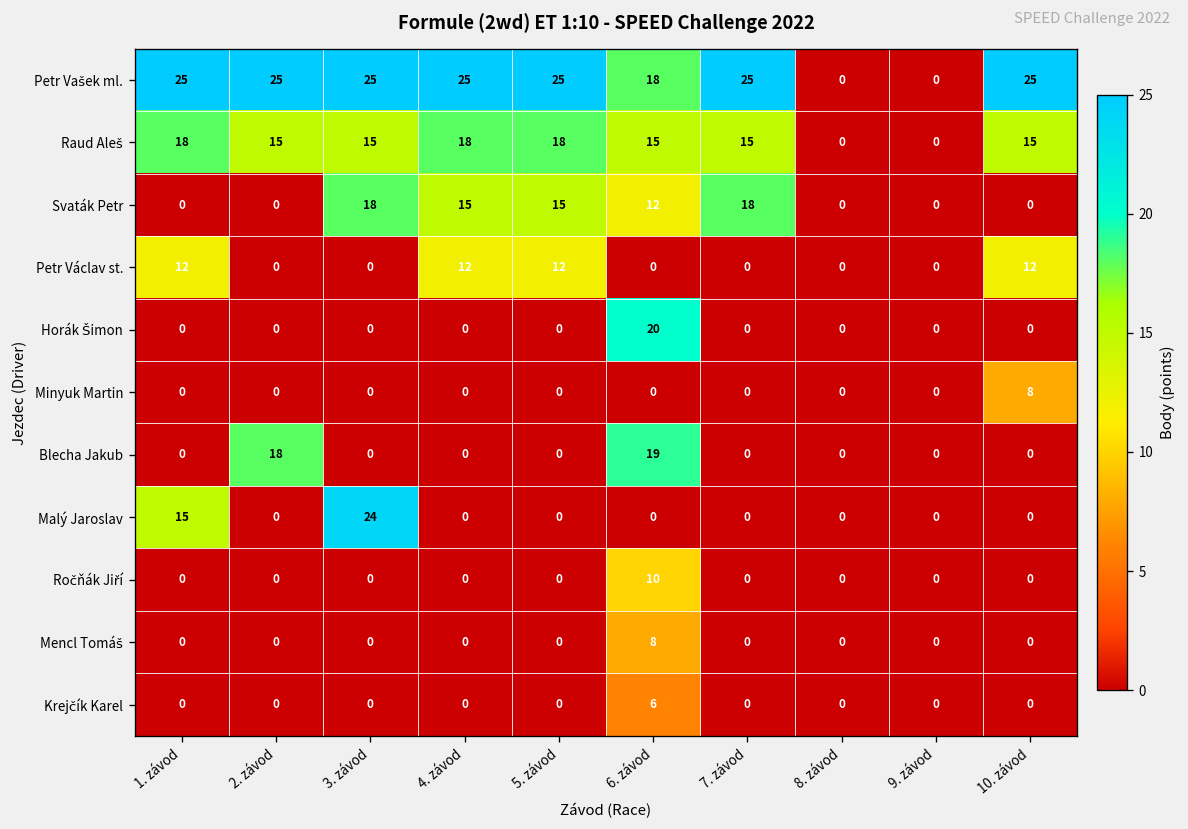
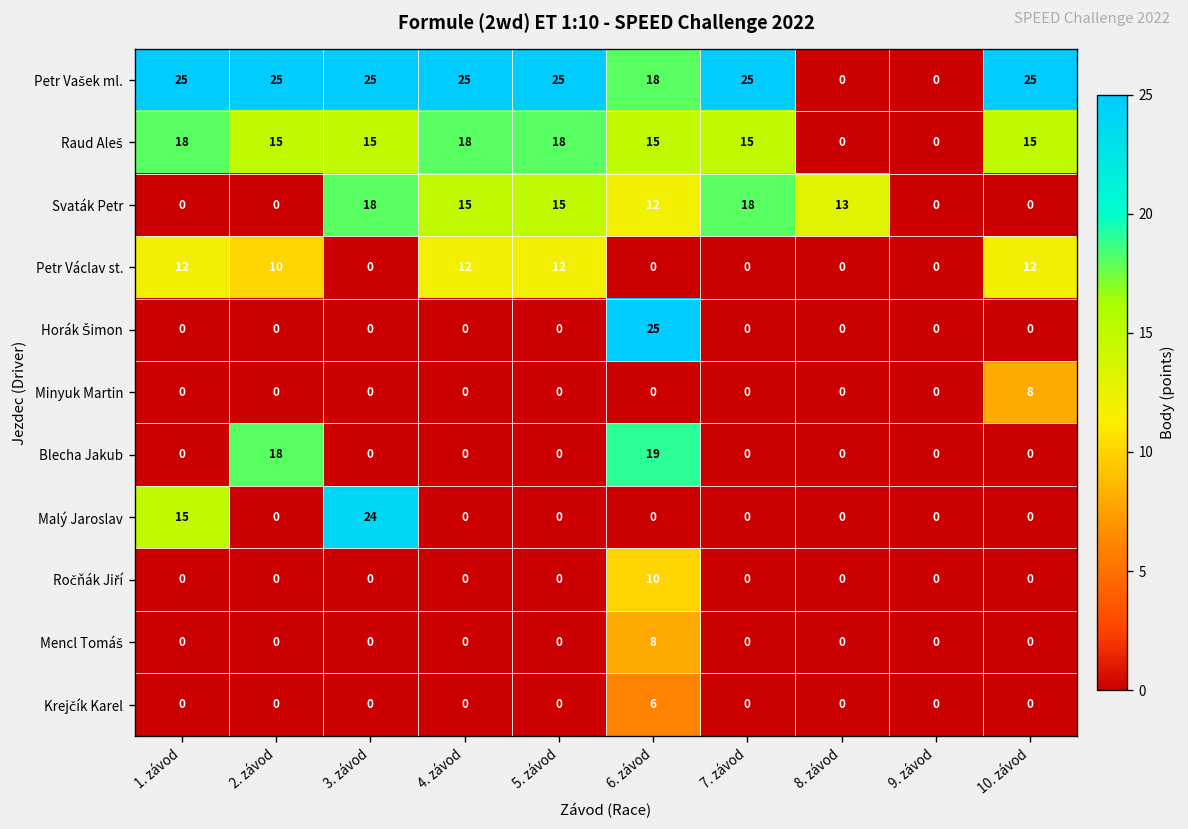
  {
    "Petr Vašek ml.": {
      "1. závod": 25,
      "2. závod": 25,
      "3. závod": 25,
      "4. závod": 25,
      "5. závod": 25,
      "6. závod": 18,
      "7. závod": 25,
      "8. závod": 0,
      "9. závod": 0,
      "10. závod": 25
    },
    "Raud Aleš": {
      "1. závod": 18,
      "2. závod": 15,
      "3. závod": 15,
      "4. závod": 18,
      "5. závod": 18,
      "6. závod": 15,
      "7. závod": 15,
      "8. závod": 0,
      "9. závod": 0,
      "10. závod": 15
    },
    "Svaták Petr": {
      "1. závod": 0,
      "2. závod": 0,
      "3. závod": 18,
      "4. závod": 15,
      "5. závod": 15,
      "6. závod": 12,
      "7. závod": 18,
-     "8. závod": 0,
+     "8. závod": 13,
      "9. závod": 0,
      "10. závod": 0
    },
    "Petr Václav st.": {
      "1. závod": 12,
-     "2. závod": 0,
+     "2. závod": 10,
      "3. závod": 0,
      "4. závod": 12,
      "5. závod": 12,
      "6. závod": 0,
      "7. závod": 0,
      "8. závod": 0,
      "9. závod": 0,
      "10. závod": 12
    },
    "Horák Šimon": {
      "1. závod": 0,
      "2. závod": 0,
      "3. závod": 0,
      "4. závod": 0,
      "5. závod": 0,
-     "6. závod": 20,
+     "6. závod": 25,
      "7. závod": 0,
      "8. závod": 0,
      "9. závod": 0,
      "10. závod": 0
    },
    "Minyuk Martin": {
      "1. závod": 0,
      "2. závod": 0,
      "3. závod": 0,
      "4. závod": 0,
      "5. závod": 0,
      "6. závod": 0,
      "7. závod": 0,
      "8. závod": 0,
      "9. závod": 0,
      "10. závod": 8
    },
    "Blecha Jakub": {
      "1. závod": 0,
      "2. závod": 18,
      "3. závod": 0,
      "4. závod": 0,
      "5. závod": 0,
      "6. závod": 19,
      "7. závod": 0,
      "8. závod": 0,
      "9. závod": 0,
      "10. závod": 0
    },
    "Malý Jaroslav": {
      "1. závod": 15,
      "2. závod": 0,
      "3. závod": 24,
      "4. závod": 0,
      "5. závod": 0,
      "6. závod": 0,
      "7. závod": 0,
      "8. závod": 0,
      "9. závod": 0,
      "10. závod": 0
    },
    "Ročňák Jiří": {
      "1. závod": 0,
      "2. závod": 0,
      "3. závod": 0,
      "4. závod": 0,
      "5. závod": 0,
      "6. závod": 10,
      "7. závod": 0,
      "8. závod": 0,
      "9. závod": 0,
      "10. závod": 0
    },
    "Mencl Tomáš": {
      "1. závod": 0,
      "2. závod": 0,
      "3. závod": 0,
      "4. závod": 0,
      "5. závod": 0,
      "6. závod": 8,
      "7. závod": 0,
      "8. závod": 0,
      "9. závod": 0,
      "10. závod": 0
    },
    "Krejčík Karel": {
      "1. závod": 0,
      "2. závod": 0,
      "3. závod": 0,
      "4. závod": 0,
      "5. závod": 0,
      "6. závod": 6,
      "7. závod": 0,
      "8. závod": 0,
      "9. závod": 0,
      "10. závod": 0
    }
  }
